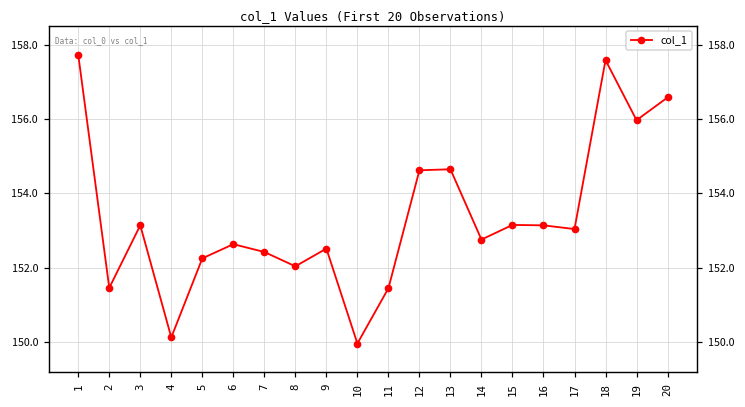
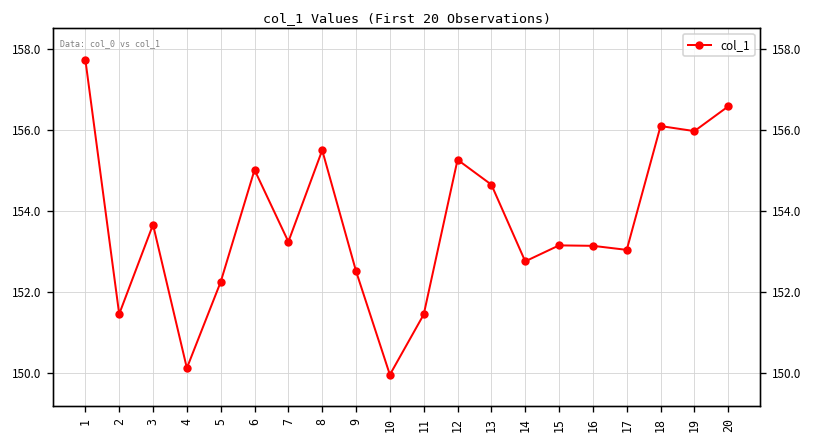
  {
    "2": 151.5,
-   "3": 153.1,
+   "3": 153.7,
    "4": 150.1,
    "5": 152.2,
-   "6": 152.6,
-   "7": 152.4,
-   "8": 152.0,
+   "6": 155.0,
+   "7": 153.2,
+   "8": 155.5,
    "9": 152.5,
    "10": 150.0,
    "11": 151.4,
-   "12": 154.6,
+   "12": 155.3,
    "13": 154.7,
    "14": 152.8,
    "15": 153.2,
    "16": 153.1,
    "17": 153.0,
-   "18": 157.6,
+   "18": 156.1,
    "19": 156.0,
    "20": 156.6
  }
